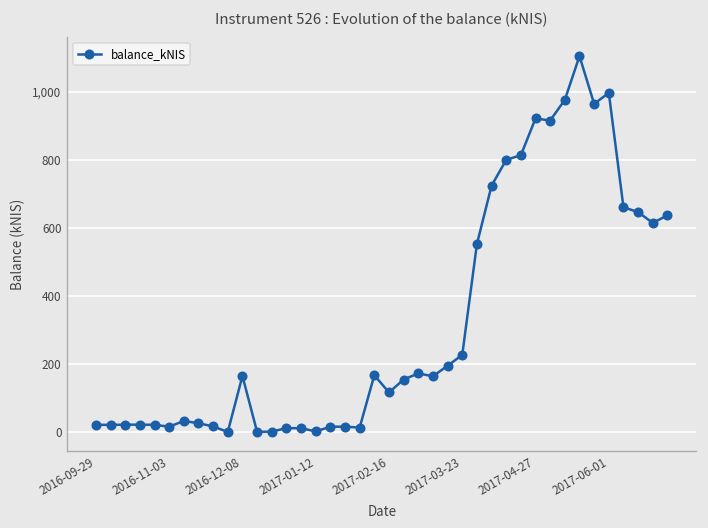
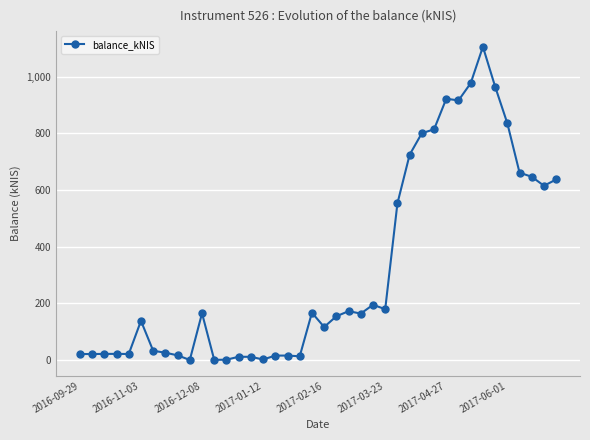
  {
    "2016-09-29": "20",
-   "2016-11-03": "20",
+   "2016-11-03": "140",
    "2016-12-08": "160",
    "2017-01-12": "0",
    "2017-02-16": "120",
-   "2017-03-23": "230",
+   "2017-03-23": "180",
    "2017-04-27": "920",
-   "2017-06-01": "1,000"
+   "2017-06-01": "840"
  }
